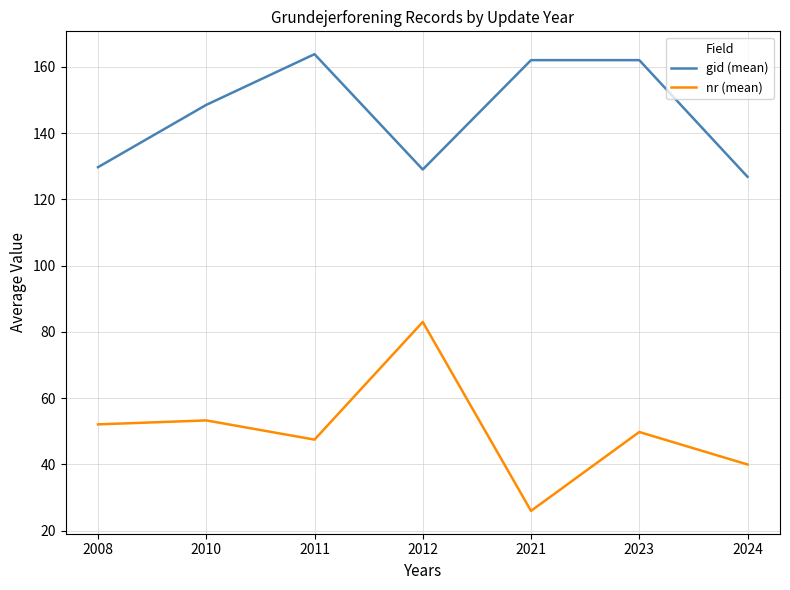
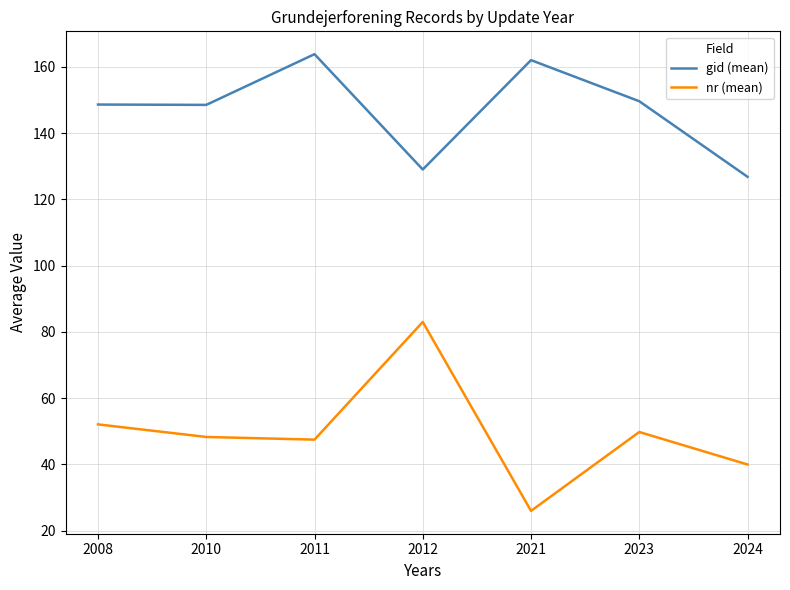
  {
    "gid (mean)": {
-     "2008": 130,
+     "2008": 149,
      "2010": 149,
      "2011": 164,
      "2012": 129,
      "2021": 162,
-     "2023": 162,
+     "2023": 150,
      "2024": 127
    },
    "nr (mean)": {
      "2008": 52,
-     "2010": 53,
+     "2010": 48,
      "2011": 48,
      "2012": 83,
      "2021": 26,
      "2023": 50,
      "2024": 40
    }
  }
